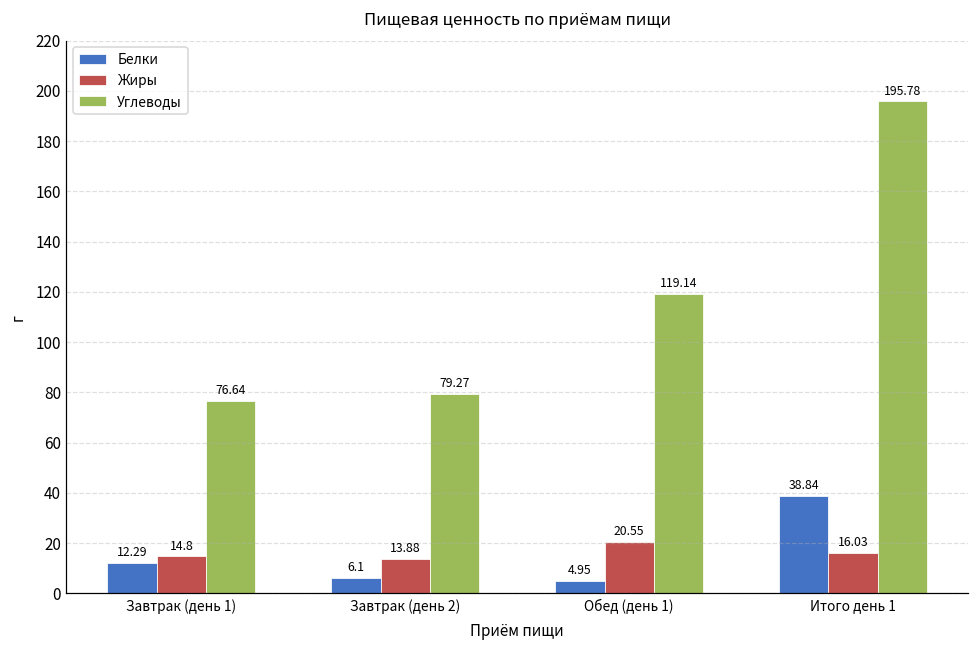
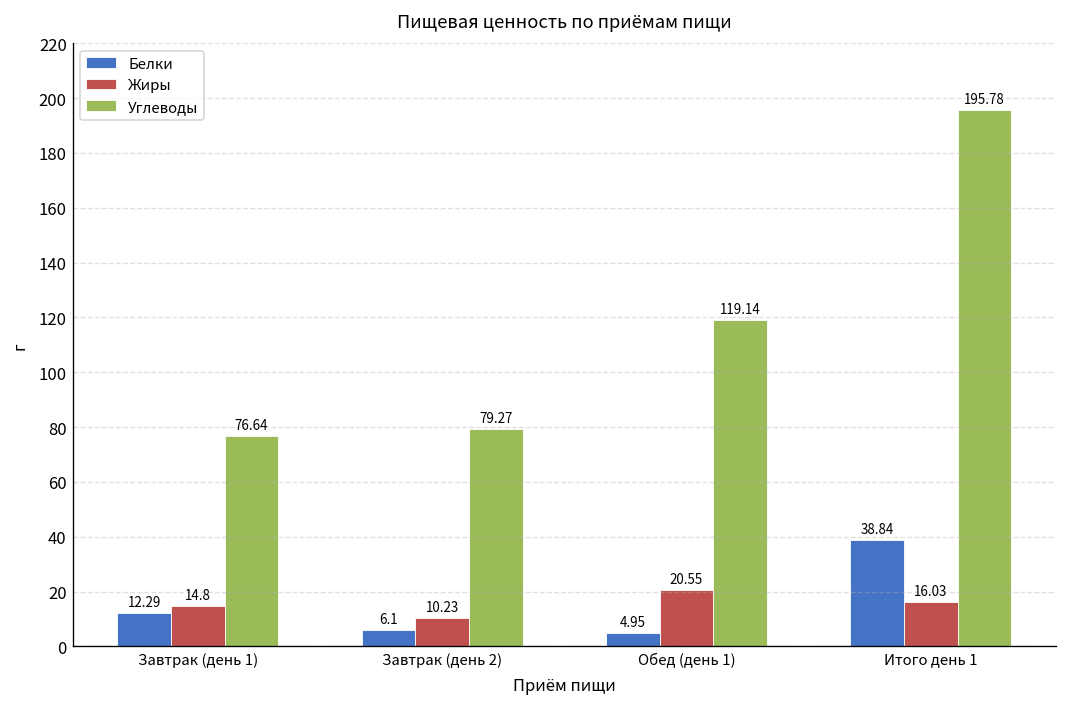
  {
    "Белки": {
      "Завтрак (день 1)": 12.29,
      "Завтрак (день 2)": 6.1,
      "Обед (день 1)": 4.95,
      "Итого день 1": 38.84
    },
    "Жиры": {
      "Завтрак (день 1)": 14.8,
-     "Завтрак (день 2)": 13.88,
+     "Завтрак (день 2)": 10.23,
      "Обед (день 1)": 20.55,
      "Итого день 1": 16.03
    },
    "Углеводы": {
      "Завтрак (день 1)": 76.64,
      "Завтрак (день 2)": 79.27,
      "Обед (день 1)": 119.14,
      "Итого день 1": 195.78
    }
  }
